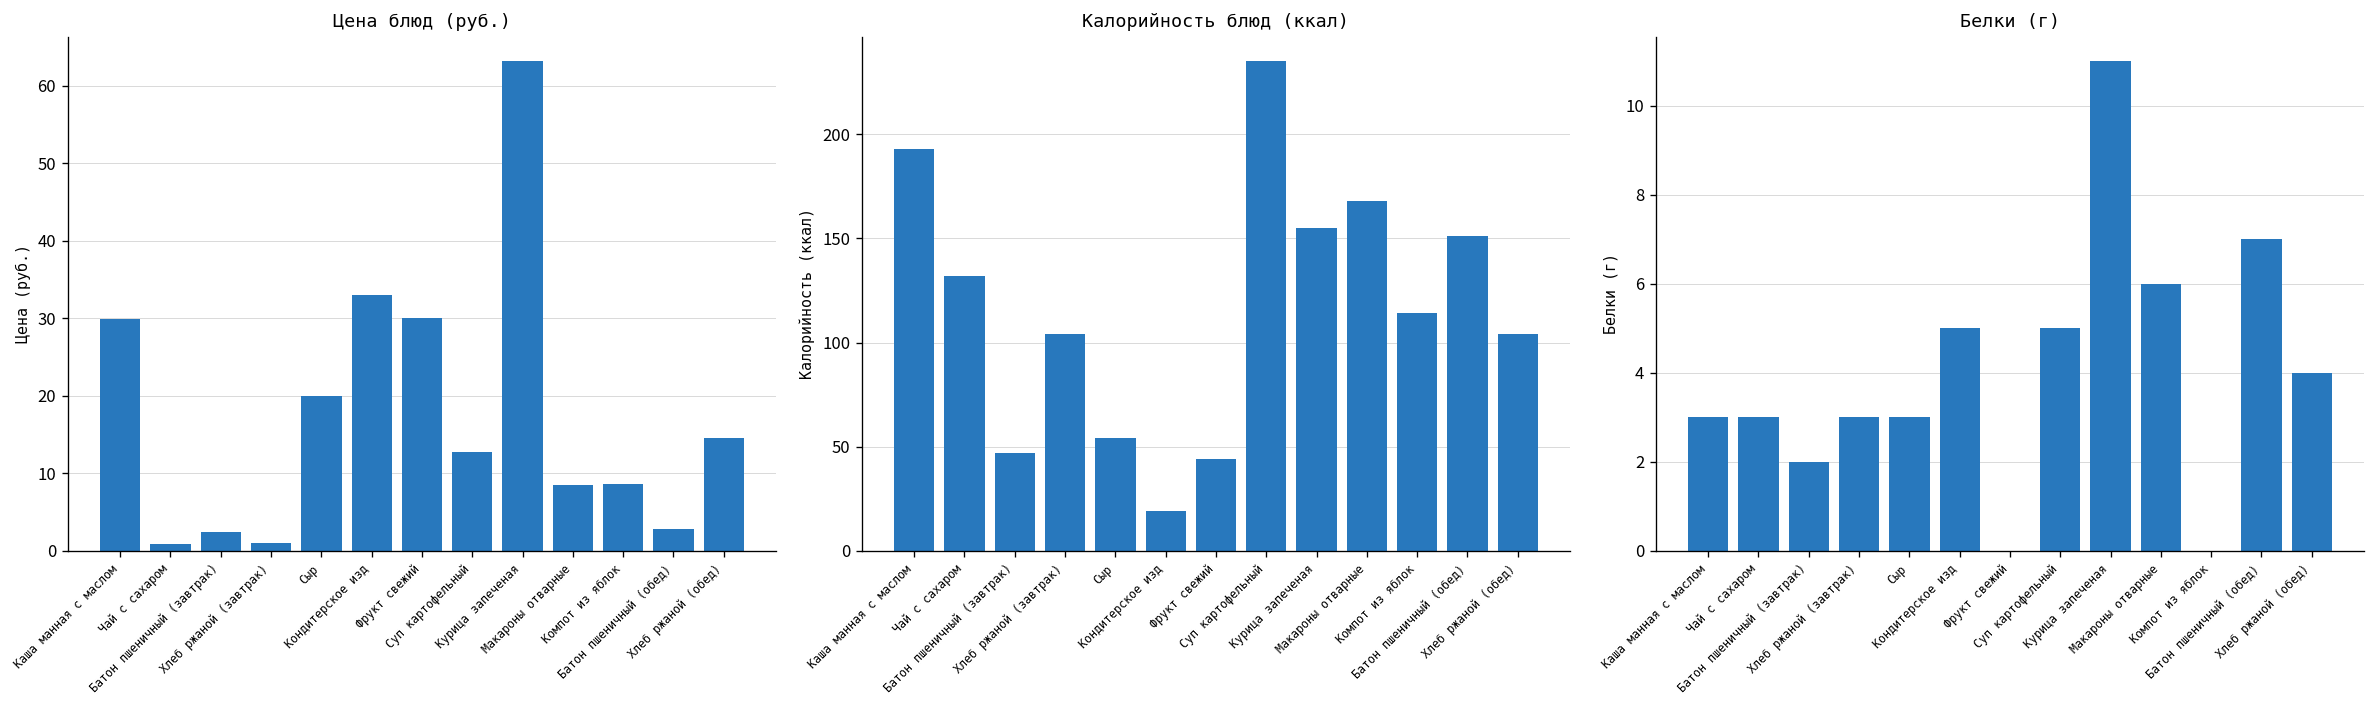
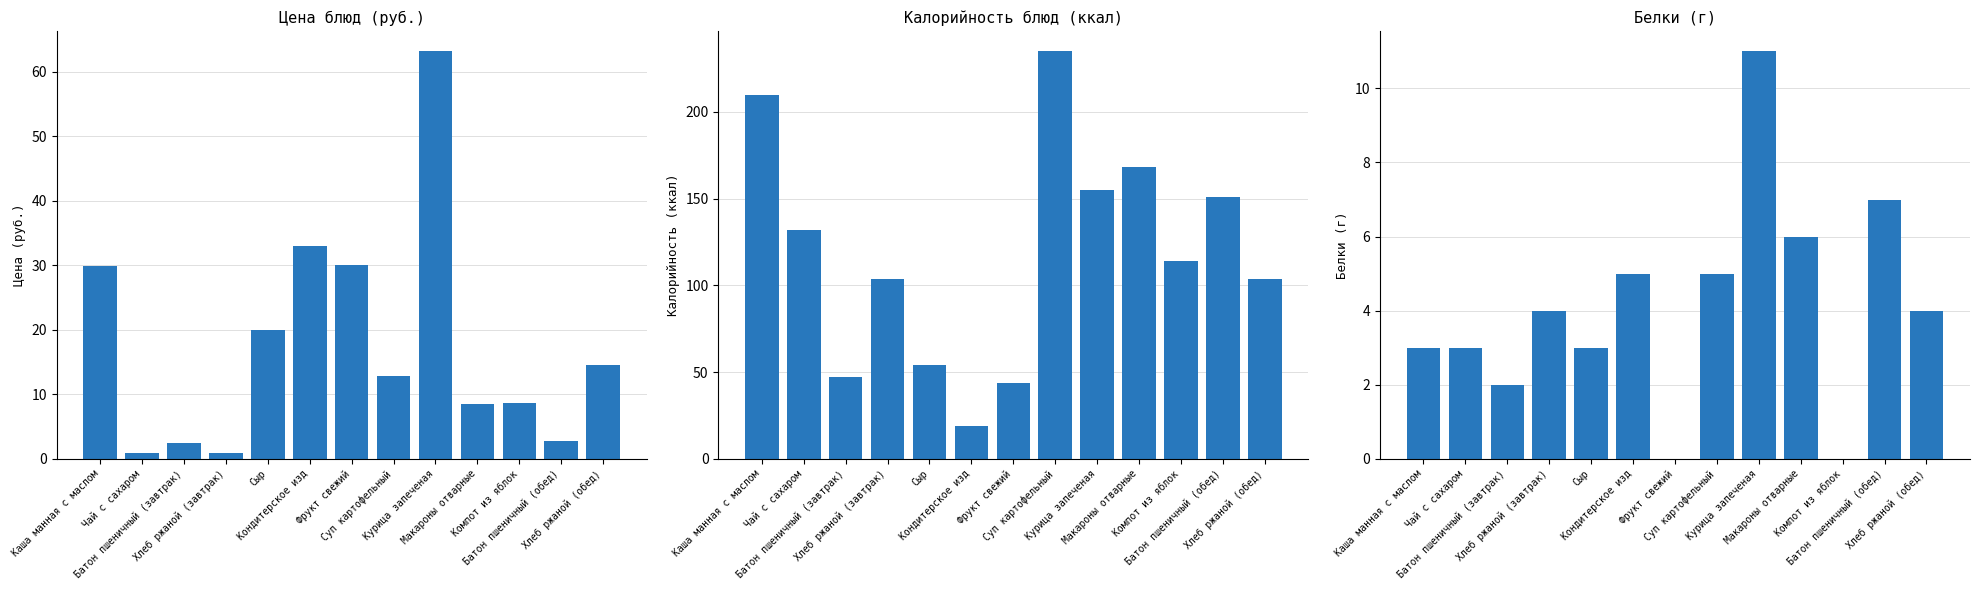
  {
    "Цена блюд (руб.)": {
      "Каша манная с маслом": 30,
      "Чай с сахаром": 1,
      "Батон пшеничный (завтрак)": 2,
      "Хлеб ржаной (завтрак)": 1,
      "Сыр": 20,
      "Кондитерское изд": 33,
      "Фрукт свежий": 30,
      "Суп картофельный": 13,
      "Курица запеченая": 63,
      "Макароны отварные": 9,
      "Компот из яблок": 9,
      "Батон пшеничный (обед)": 3,
      "Хлеб ржаной (обед)": 15
    },
    "Калорийность блюд (ккал)": {
-     "Каша манная с маслом": 193,
+     "Каша манная с маслом": 210,
      "Чай с сахаром": 132,
      "Батон пшеничный (завтрак)": 47,
      "Хлеб ржаной (завтрак)": 104,
      "Сыр": 54,
      "Кондитерское изд": 19,
      "Фрукт свежий": 44,
      "Суп картофельный": 235,
      "Курица запеченая": 155,
      "Макароны отварные": 168,
      "Компот из яблок": 114,
      "Батон пшеничный (обед)": 151,
      "Хлеб ржаной (обед)": 104
    },
    "Белки (г)": {
      "Каша манная с маслом": 3,
      "Чай с сахаром": 3,
      "Батон пшеничный (завтрак)": 2,
-     "Хлеб ржаной (завтрак)": 3,
+     "Хлеб ржаной (завтрак)": 4,
      "Сыр": 3,
      "Кондитерское изд": 5,
      "Фрукт свежий": 0,
      "Суп картофельный": 5,
      "Курица запеченая": 11,
      "Макароны отварные": 6,
      "Компот из яблок": 0,
      "Батон пшеничный (обед)": 7,
      "Хлеб ржаной (обед)": 4
    }
  }
